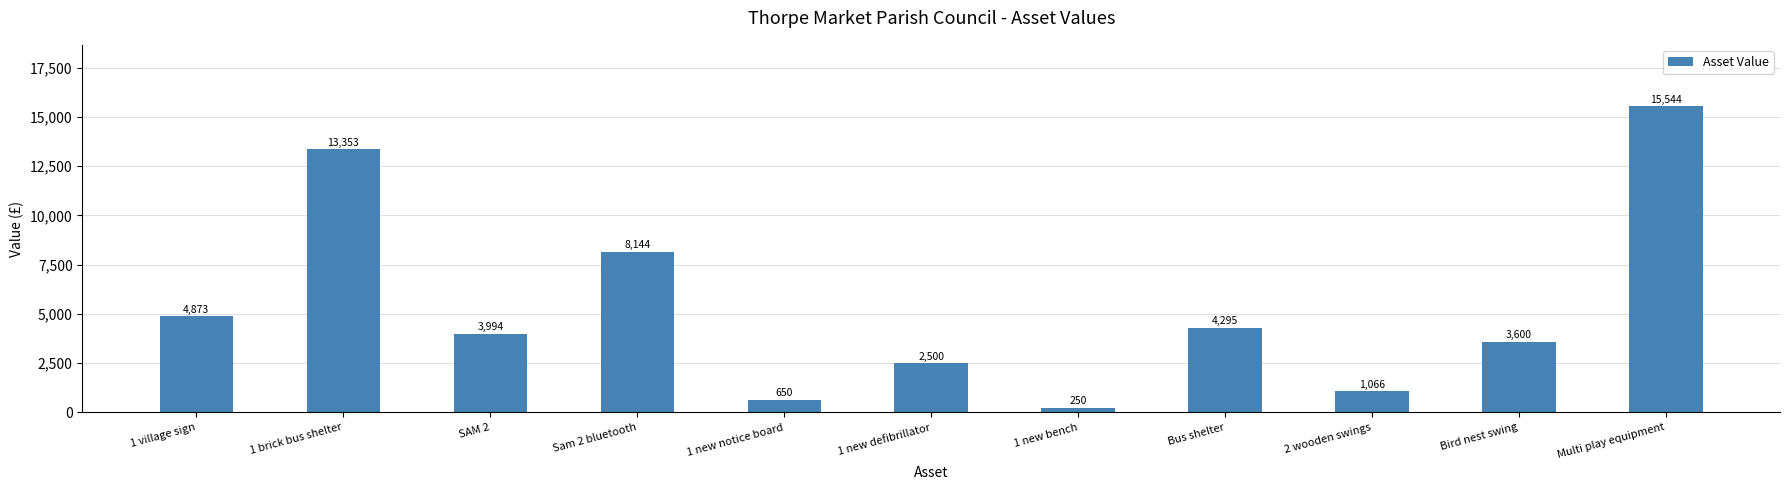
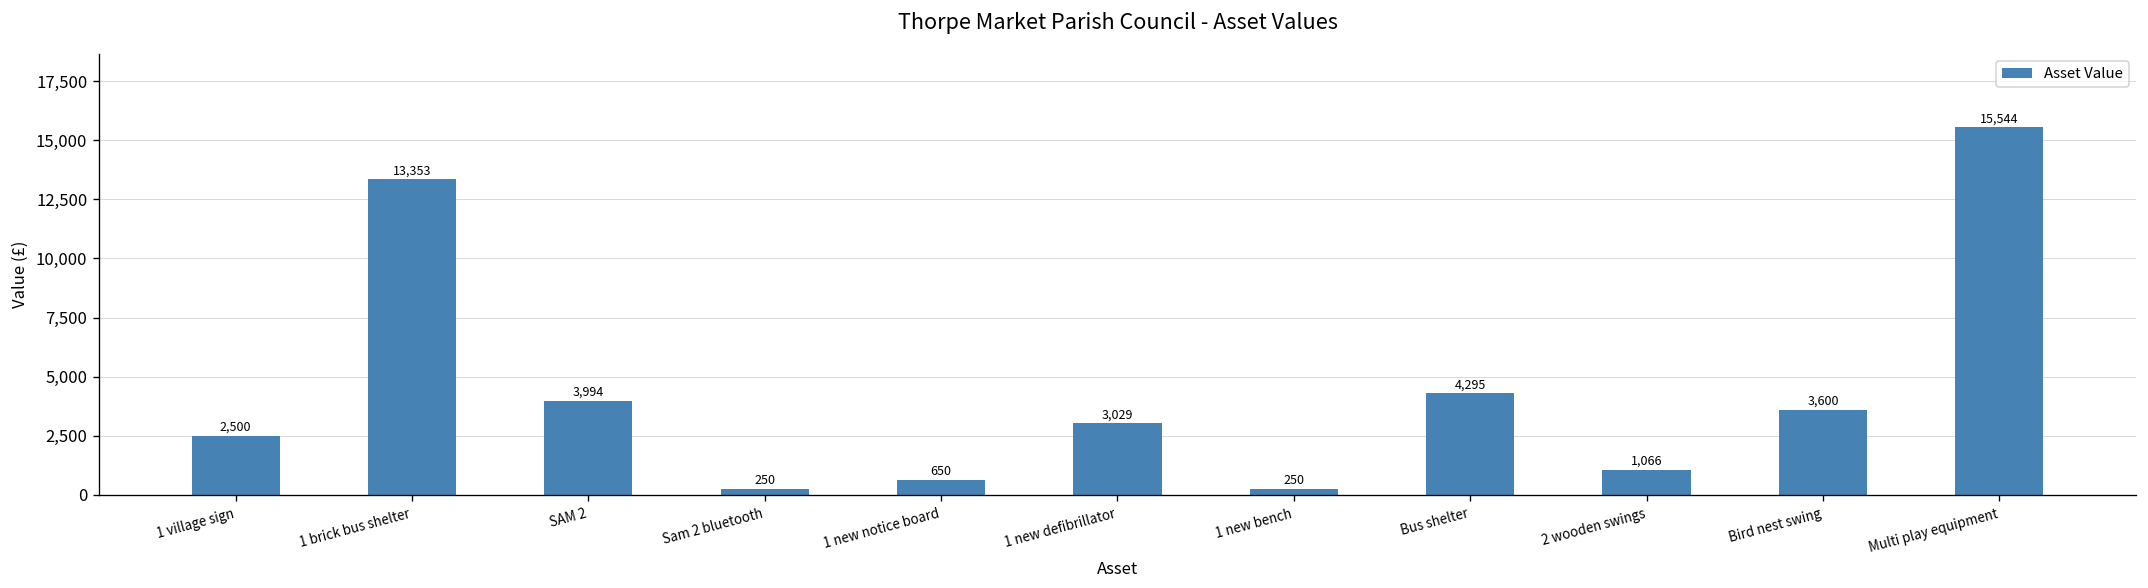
  {
-   "1 village sign": "4,873",
+   "1 village sign": "2,500",
    "1 brick bus shelter": "13,353",
    "SAM 2": "3,994",
-   "Sam 2 bluetooth": "8,144",
+   "Sam 2 bluetooth": "250",
    "1 new notice board": "650",
-   "1 new defibrillator": "2,500",
+   "1 new defibrillator": "3,029",
    "1 new bench": "250",
    "Bus shelter": "4,295",
    "2 wooden swings": "1,066",
    "Bird nest swing": "3,600",
    "Multi play equipment": "15,544"
  }
